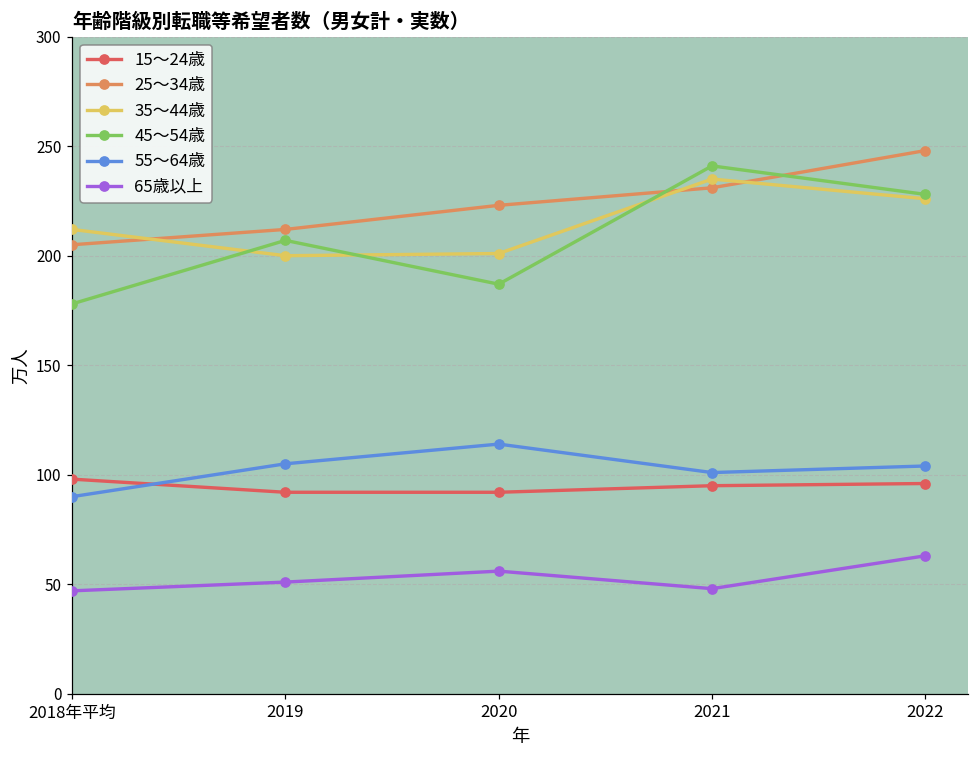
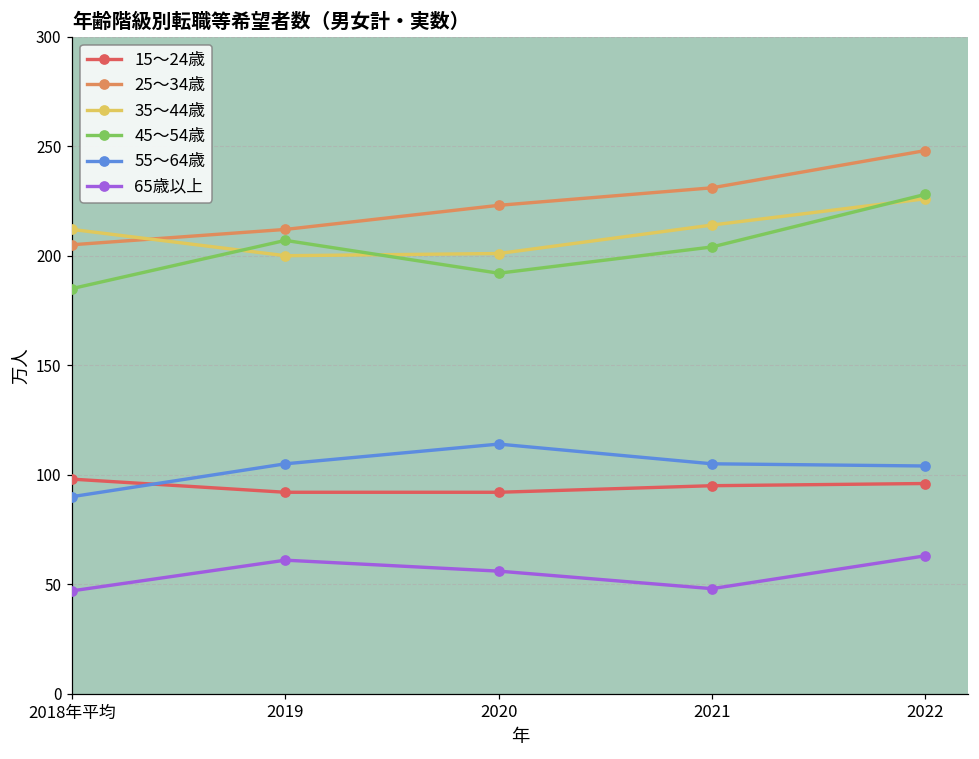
  {
    "35～44歳": {
      "2018年平均": 212,
      "2019": 200,
      "2020": 201,
-     "2021": 235,
+     "2021": 214,
      "2022": 226
    },
    "45～54歳": {
-     "2018年平均": 178,
+     "2018年平均": 185,
      "2019": 207,
-     "2020": 187,
-     "2021": 241,
+     "2020": 192,
+     "2021": 204,
      "2022": 228
    },
    "55～64歳": {
      "2018年平均": 90,
      "2019": 105,
      "2020": 114,
-     "2021": 101,
+     "2021": 105,
      "2022": 104
    },
    "65歳以上": {
      "2018年平均": 47,
-     "2019": 51,
+     "2019": 61,
      "2020": 56,
      "2021": 48,
      "2022": 63
    }
  }
